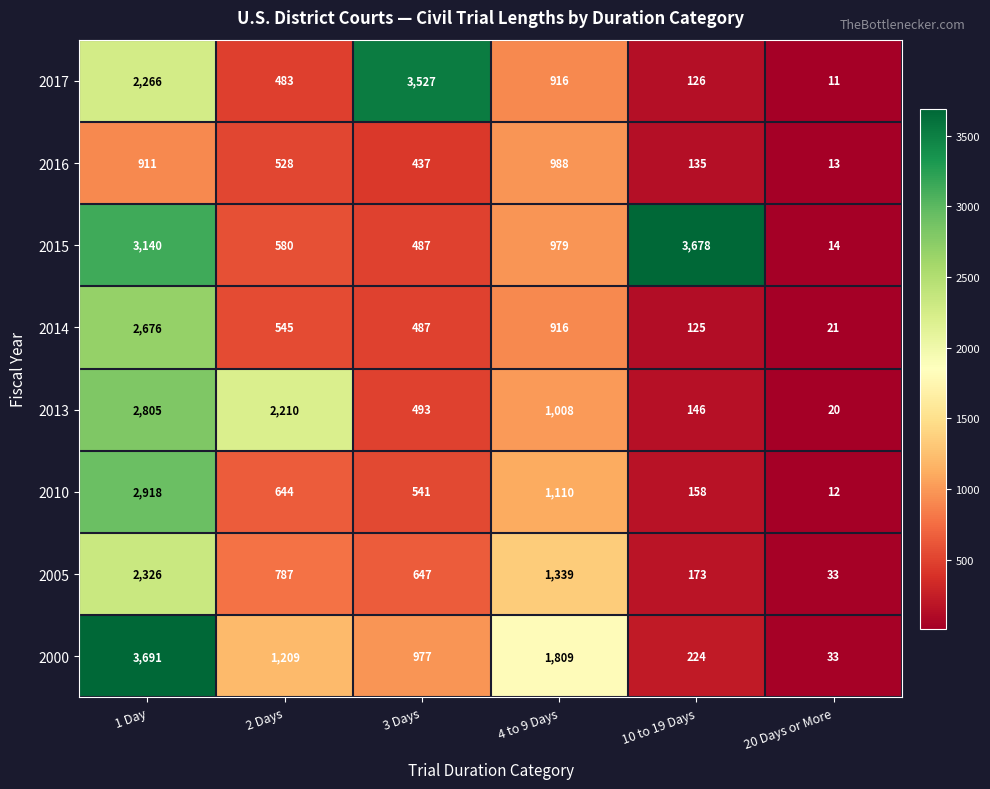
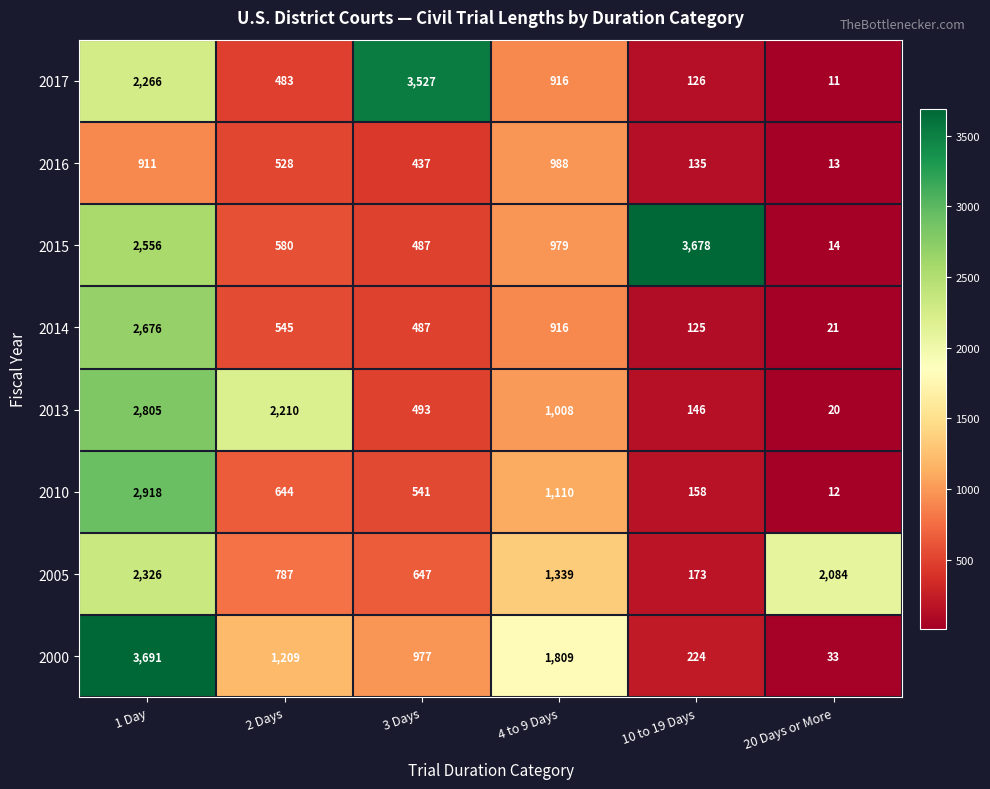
  {
    "2017": {
      "1 Day": "2,266",
      "2 Days": "483",
      "3 Days": "3,527",
      "4 to 9 Days": "916",
      "10 to 19 Days": "126",
      "20 Days or More": "11"
    },
    "2016": {
      "1 Day": "911",
      "2 Days": "528",
      "3 Days": "437",
      "4 to 9 Days": "988",
      "10 to 19 Days": "135",
      "20 Days or More": "13"
    },
    "2015": {
-     "1 Day": "3,140",
+     "1 Day": "2,556",
      "2 Days": "580",
      "3 Days": "487",
      "4 to 9 Days": "979",
      "10 to 19 Days": "3,678",
      "20 Days or More": "14"
    },
    "2014": {
      "1 Day": "2,676",
      "2 Days": "545",
      "3 Days": "487",
      "4 to 9 Days": "916",
      "10 to 19 Days": "125",
      "20 Days or More": "21"
    },
    "2013": {
      "1 Day": "2,805",
      "2 Days": "2,210",
      "3 Days": "493",
      "4 to 9 Days": "1,008",
      "10 to 19 Days": "146",
      "20 Days or More": "20"
    },
    "2010": {
      "1 Day": "2,918",
      "2 Days": "644",
      "3 Days": "541",
      "4 to 9 Days": "1,110",
      "10 to 19 Days": "158",
      "20 Days or More": "12"
    },
    "2005": {
      "1 Day": "2,326",
      "2 Days": "787",
      "3 Days": "647",
      "4 to 9 Days": "1,339",
      "10 to 19 Days": "173",
-     "20 Days or More": "33"
+     "20 Days or More": "2,084"
    },
    "2000": {
      "1 Day": "3,691",
      "2 Days": "1,209",
      "3 Days": "977",
      "4 to 9 Days": "1,809",
      "10 to 19 Days": "224",
      "20 Days or More": "33"
    }
  }
